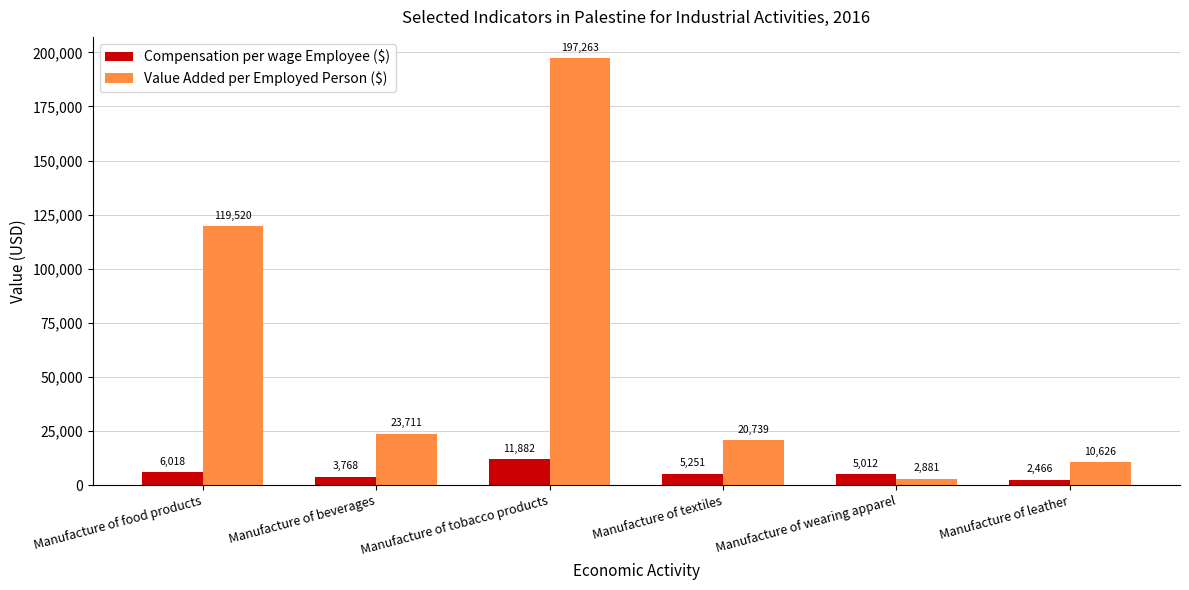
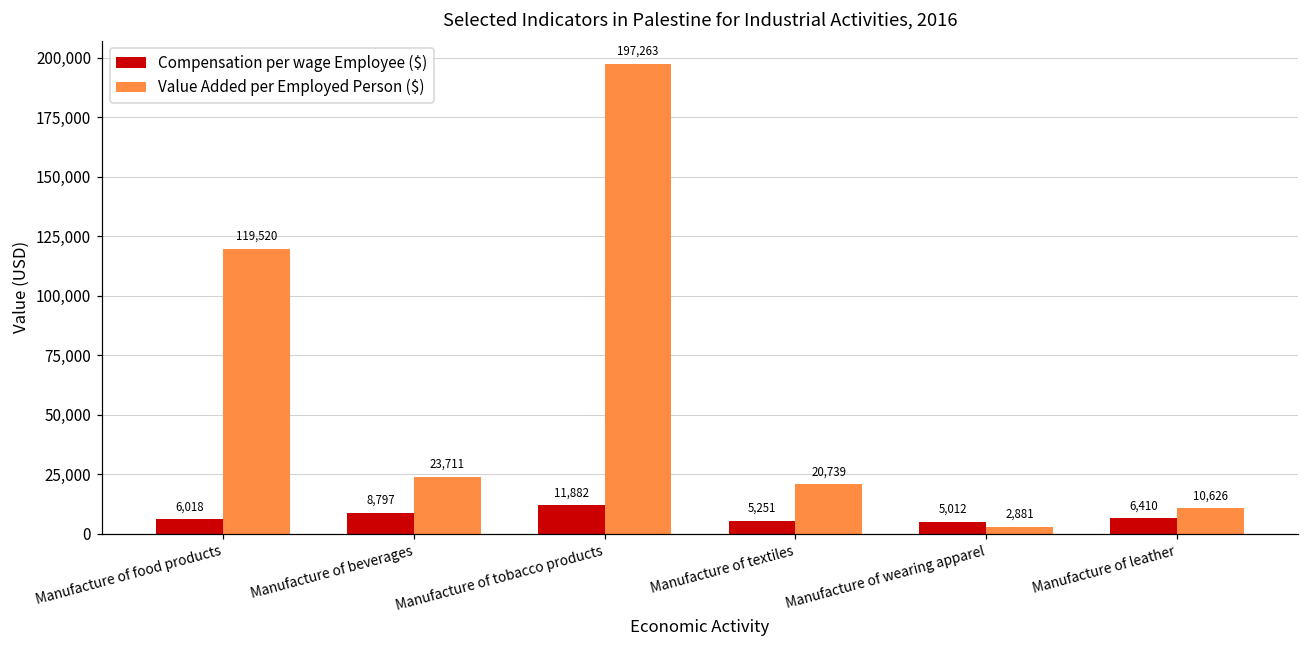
  {
    "Compensation per wage Employee ($)": {
      "Manufacture of food products": "6,018",
-     "Manufacture of beverages": "3,768",
+     "Manufacture of beverages": "8,797",
      "Manufacture of tobacco products": "11,882",
      "Manufacture of textiles": "5,251",
      "Manufacture of wearing apparel": "5,012",
-     "Manufacture of leather": "2,466"
+     "Manufacture of leather": "6,410"
    },
    "Value Added per Employed Person ($)": {
      "Manufacture of food products": "119,520",
      "Manufacture of beverages": "23,711",
      "Manufacture of tobacco products": "197,263",
      "Manufacture of textiles": "20,739",
      "Manufacture of wearing apparel": "2,881",
      "Manufacture of leather": "10,626"
    }
  }
